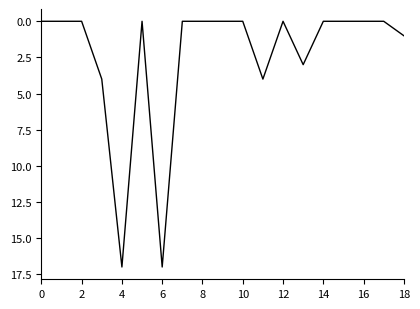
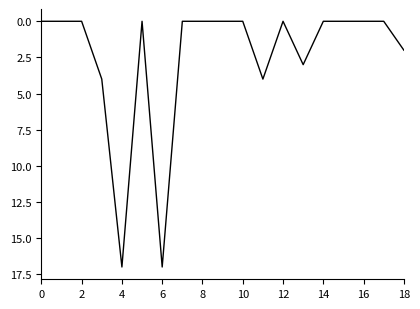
  {
    "0": 0,
    "2": 0,
    "4": 17,
    "6": 17,
    "8": 0,
    "10": 0,
    "12": 0,
    "14": 0,
    "16": 0,
-   "18": 1
+   "18": 2
  }
